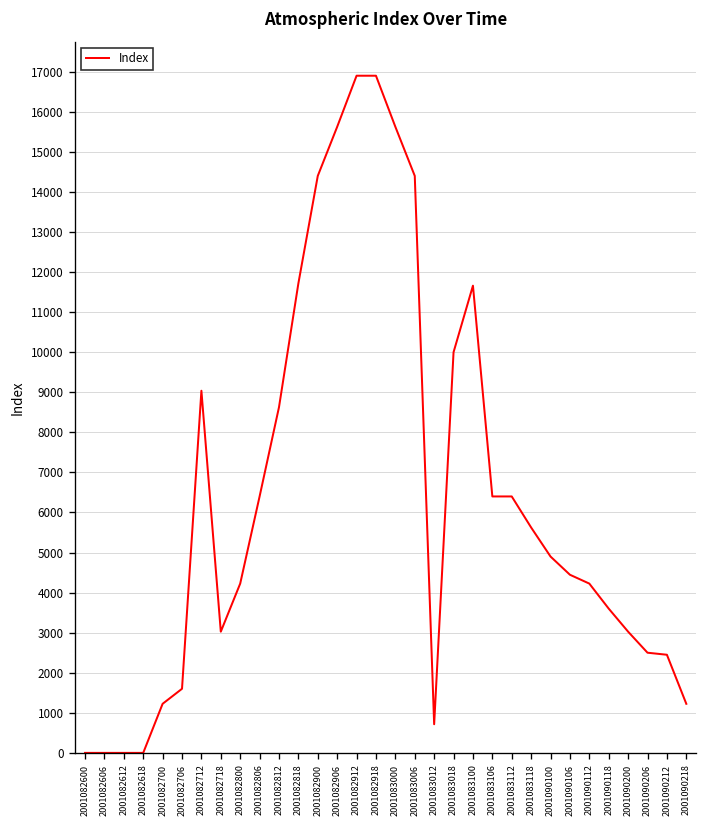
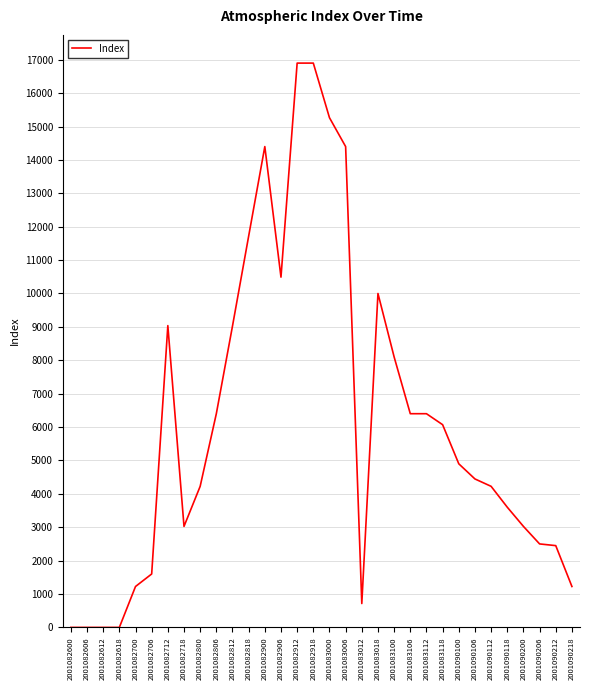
  {
    "2001082600": 0,
    "2001082606": 0,
    "2001082612": 0,
    "2001082618": 0,
    "2001082700": 1200,
    "2001082706": 1600,
    "2001082712": 9000,
    "2001082718": 3000,
    "2001082800": 4200,
    "2001082806": 6400,
-   "2001082812": 8600,
+   "2001082812": 9000,
    "2001082818": 11700,
    "2001082900": 14400,
-   "2001082906": 15600,
+   "2001082906": 10500,
    "2001082912": 16900,
    "2001082918": 16900,
-   "2001083000": 15600,
+   "2001083000": 15300,
    "2001083006": 14400,
    "2001083012": 700,
    "2001083018": 10000,
-   "2001083100": 11700,
+   "2001083100": 8100,
    "2001083106": 6400,
    "2001083112": 6400,
-   "2001083118": 5600,
+   "2001083118": 6100,
    "2001090100": 4900,
    "2001090106": 4400,
    "2001090112": 4200,
    "2001090118": 3600,
    "2001090200": 3000,
    "2001090206": 2500,
    "2001090212": 2400,
    "2001090218": 1200
  }
